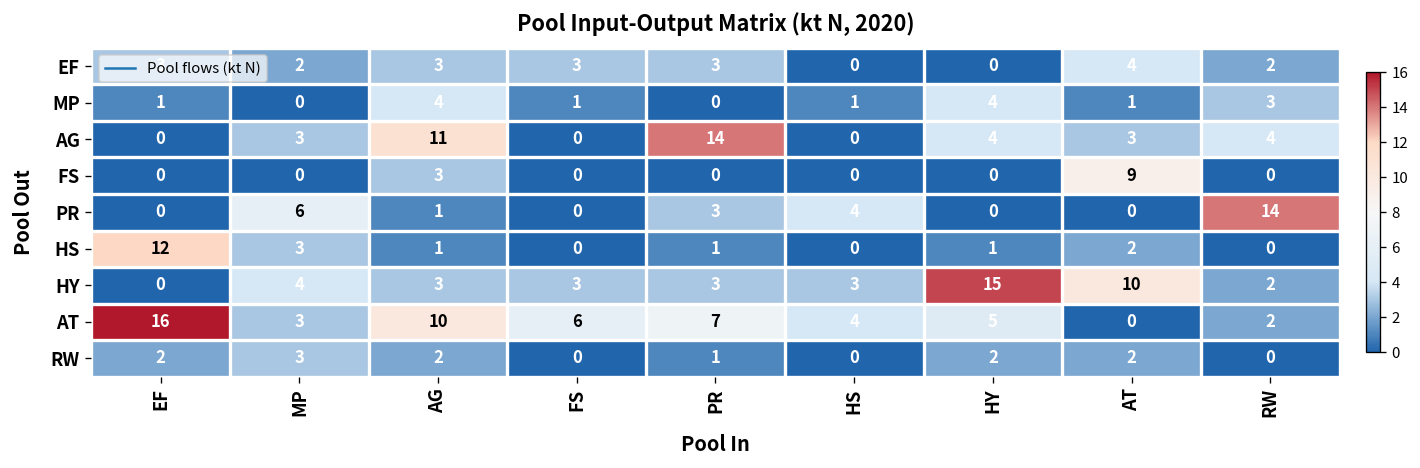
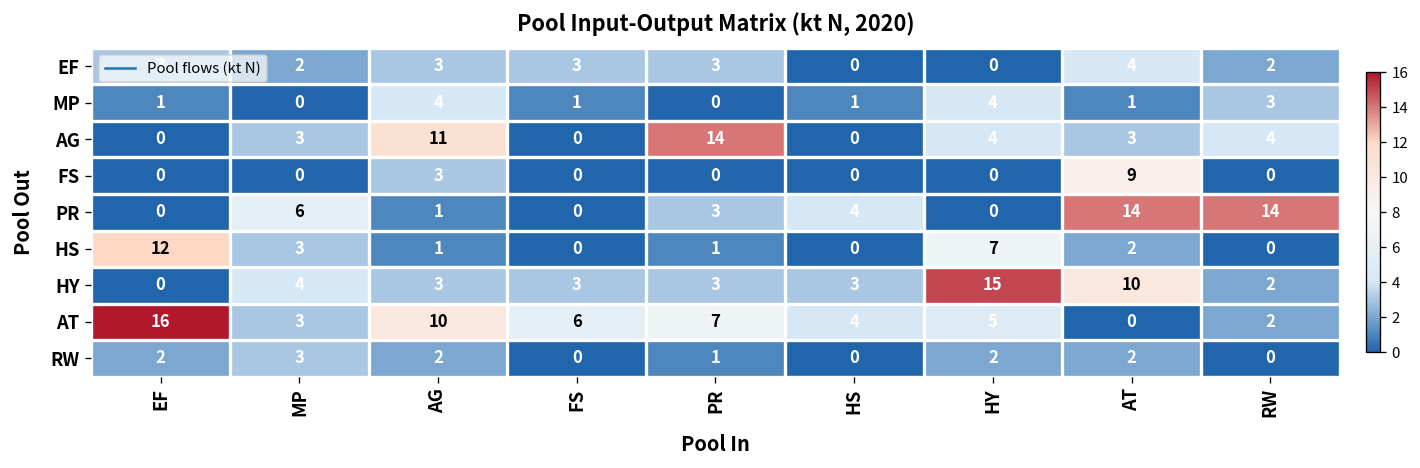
  {
    "EF": {
      "MP": 2,
      "AG": 3,
      "FS": 3,
      "PR": 3,
      "HS": 0,
      "HY": 0,
      "RW": 2
    },
    "MP": {
      "EF": 1,
      "MP": 0,
      "FS": 1,
      "PR": 0,
      "HS": 1,
      "AT": 1,
      "RW": 3
    },
    "AG": {
      "EF": 0,
      "MP": 3,
      "AG": 11,
      "FS": 0,
      "PR": 14,
      "HS": 0,
      "AT": 3
    },
    "FS": {
      "EF": 0,
      "MP": 0,
      "AG": 3,
      "FS": 0,
      "PR": 0,
      "HS": 0,
      "HY": 0,
      "AT": 9,
      "RW": 0
    },
    "PR": {
      "EF": 0,
      "MP": 6,
      "AG": 1,
      "FS": 0,
      "PR": 3,
      "HY": 0,
-     "AT": 0,
+     "AT": 14,
      "RW": 14
    },
    "HS": {
      "EF": 12,
      "MP": 3,
      "AG": 1,
      "FS": 0,
      "PR": 1,
      "HS": 0,
-     "HY": 1,
+     "HY": 7,
      "AT": 2,
      "RW": 0
    },
    "HY": {
      "EF": 0,
      "AG": 3,
      "FS": 3,
      "PR": 3,
      "HS": 3,
      "HY": 15,
      "AT": 10,
      "RW": 2
    },
    "AT": {
      "EF": 16,
      "MP": 3,
      "AG": 10,
      "FS": 6,
      "PR": 7,
      "AT": 0,
      "RW": 2
    },
    "RW": {
      "EF": 2,
      "MP": 3,
      "AG": 2,
      "FS": 0,
      "PR": 1,
      "HS": 0,
      "HY": 2,
      "AT": 2,
      "RW": 0
    }
  }
